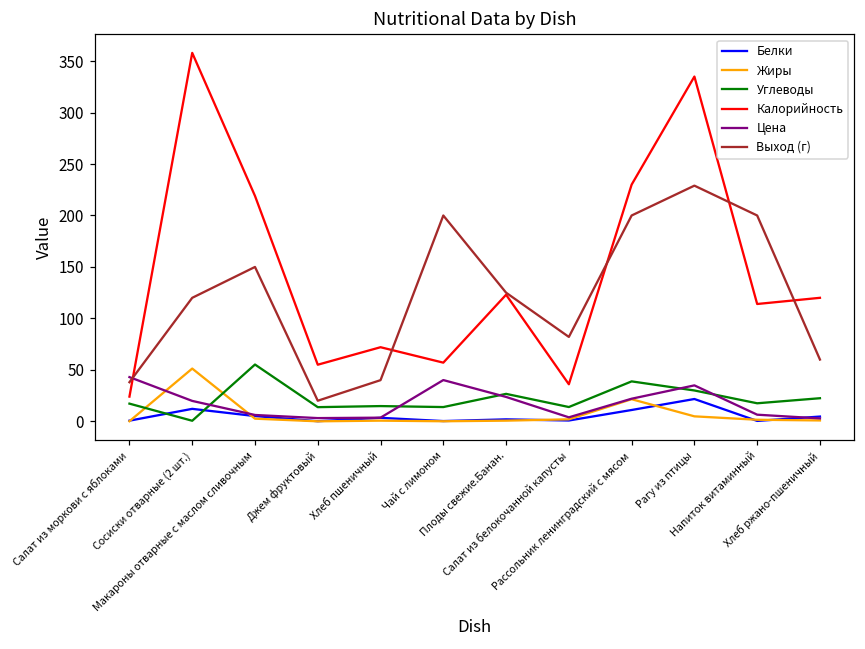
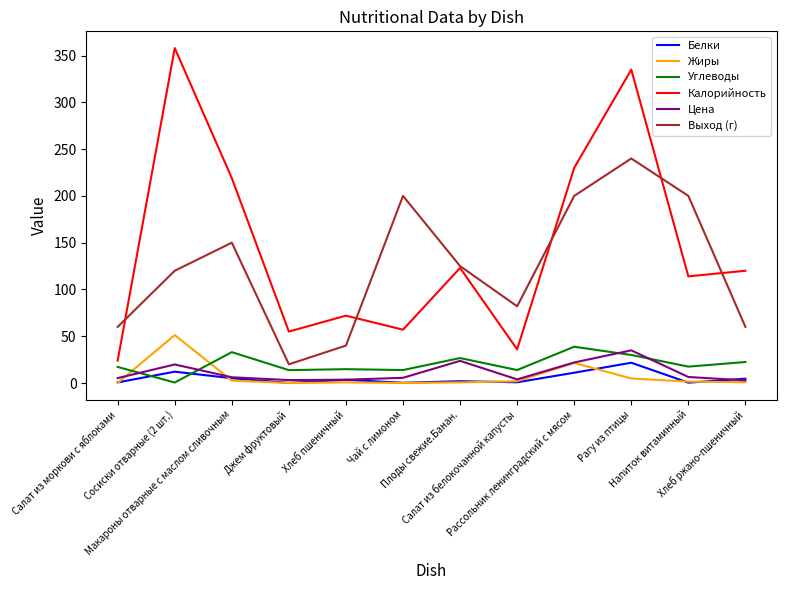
  {
    "Белки": {
      "Сосиски отварные (2 шт.)": 10,
      "Рассольник ленинградский с мясом": 10,
      "Рагу из птицы": 20
    },
    "Жиры": {
      "Сосиски отварные (2 шт.)": 50,
      "Хлеб пшеничный": 0,
      "Рагу из птицы": 0
    },
    "Углеводы": {
      "Салат из моркови с яблоками": 20,
      "Сосиски отварные (2 шт.)": 0,
-     "Макароны отварные с маслом сливочным": 60,
+     "Макароны отварные с маслом сливочным": 30,
      "Джем фруктовый": 10,
      "Хлеб пшеничный": 10,
      "Чай с лимоном": 10,
      "Плоды свежие.Банан.": 30,
      "Салат из белокочанной капусты": 10,
      "Рассольник ленинградский с мясом": 40,
      "Рагу из птицы": 30,
      "Напиток витаминный": 20,
      "Хлеб ржано-пшеничный": 20
    },
    "Калорийность": {
      "Салат из моркови с яблоками": 20,
      "Сосиски отварные (2 шт.)": 360,
      "Макароны отварные с маслом сливочным": 220,
      "Джем фруктовый": 60,
      "Хлеб пшеничный": 70,
      "Чай с лимоном": 60,
      "Салат из белокочанной капусты": 40,
      "Рассольник ленинградский с мясом": 230,
      "Рагу из птицы": 340,
      "Напиток витаминный": 110,
      "Хлеб ржано-пшеничный": 120
    },
    "Цена": {
-     "Салат из моркови с яблоками": 40,
+     "Салат из моркови с яблоками": 10,
      "Сосиски отварные (2 шт.)": 20,
      "Джем фруктовый": 0,
-     "Чай с лимоном": 40,
+     "Чай с лимоном": 10,
      "Плоды свежие.Банан.": 20,
      "Рагу из птицы": 30,
      "Напиток витаминный": 10
    },
    "Выход (г)": {
-     "Салат из моркови с яблоками": 40,
+     "Салат из моркови с яблоками": 60,
      "Сосиски отварные (2 шт.)": 120,
      "Макароны отварные с маслом сливочным": 150,
      "Джем фруктовый": 20,
      "Хлеб пшеничный": 40,
      "Чай с лимоном": 200,
      "Салат из белокочанной капусты": 80,
      "Рассольник ленинградский с мясом": 200,
-     "Рагу из птицы": 230,
+     "Рагу из птицы": 240,
      "Напиток витаминный": 200,
      "Хлеб ржано-пшеничный": 60
    }
  }
